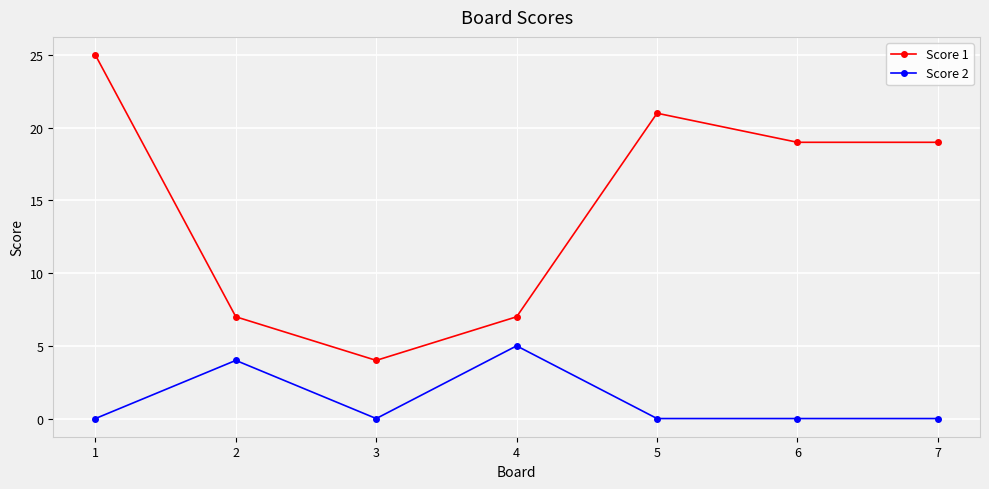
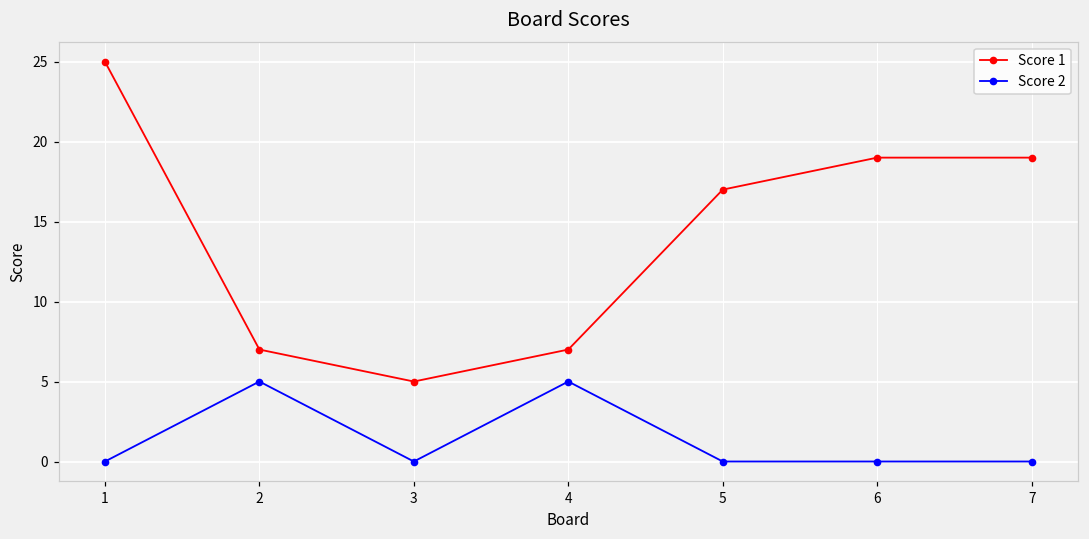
  {
    "Score 1": {
      "1": 25,
      "2": 7,
-     "3": 4,
+     "3": 5,
      "4": 7,
-     "5": 21,
+     "5": 17,
      "6": 19,
      "7": 19
    },
    "Score 2": {
      "1": 0,
-     "2": 4,
+     "2": 5,
      "3": 0,
      "4": 5,
      "5": 0,
      "6": 0,
      "7": 0
    }
  }
